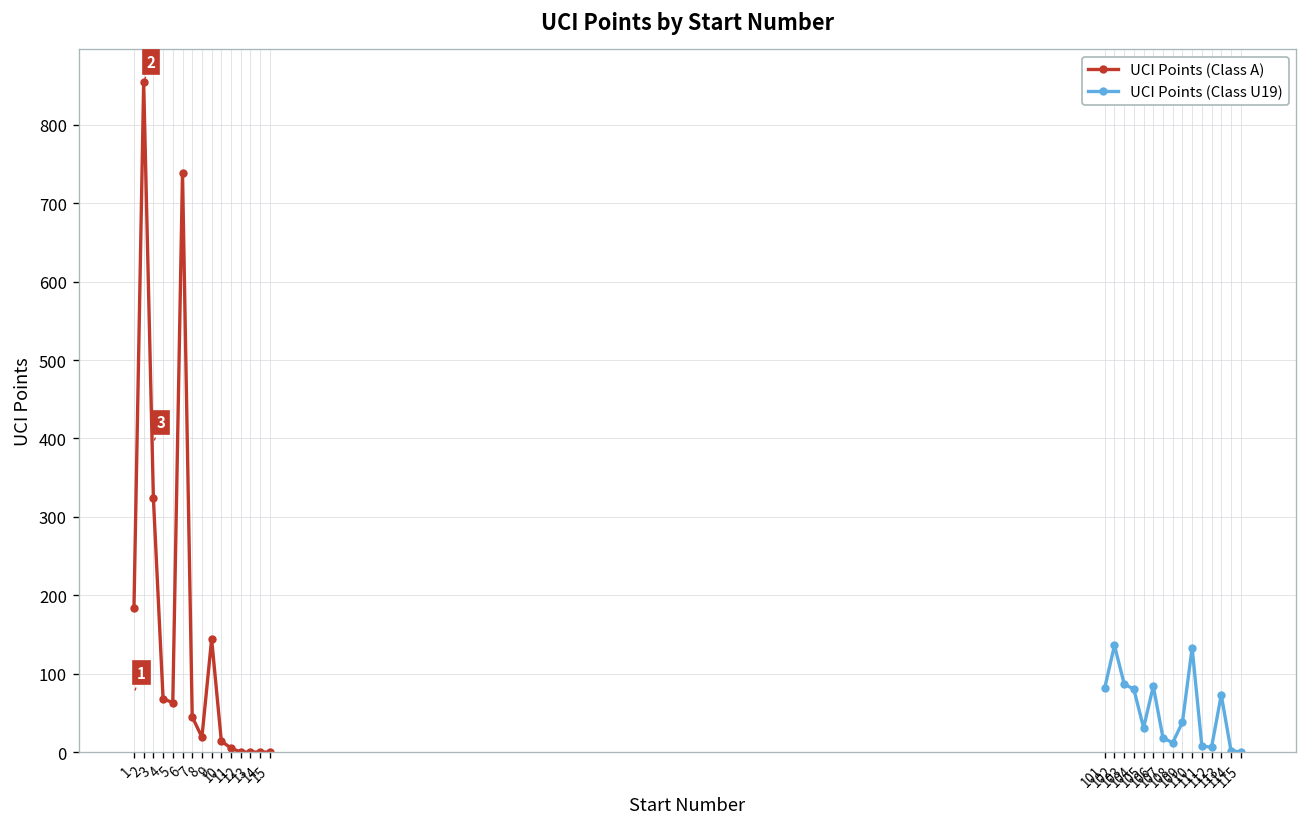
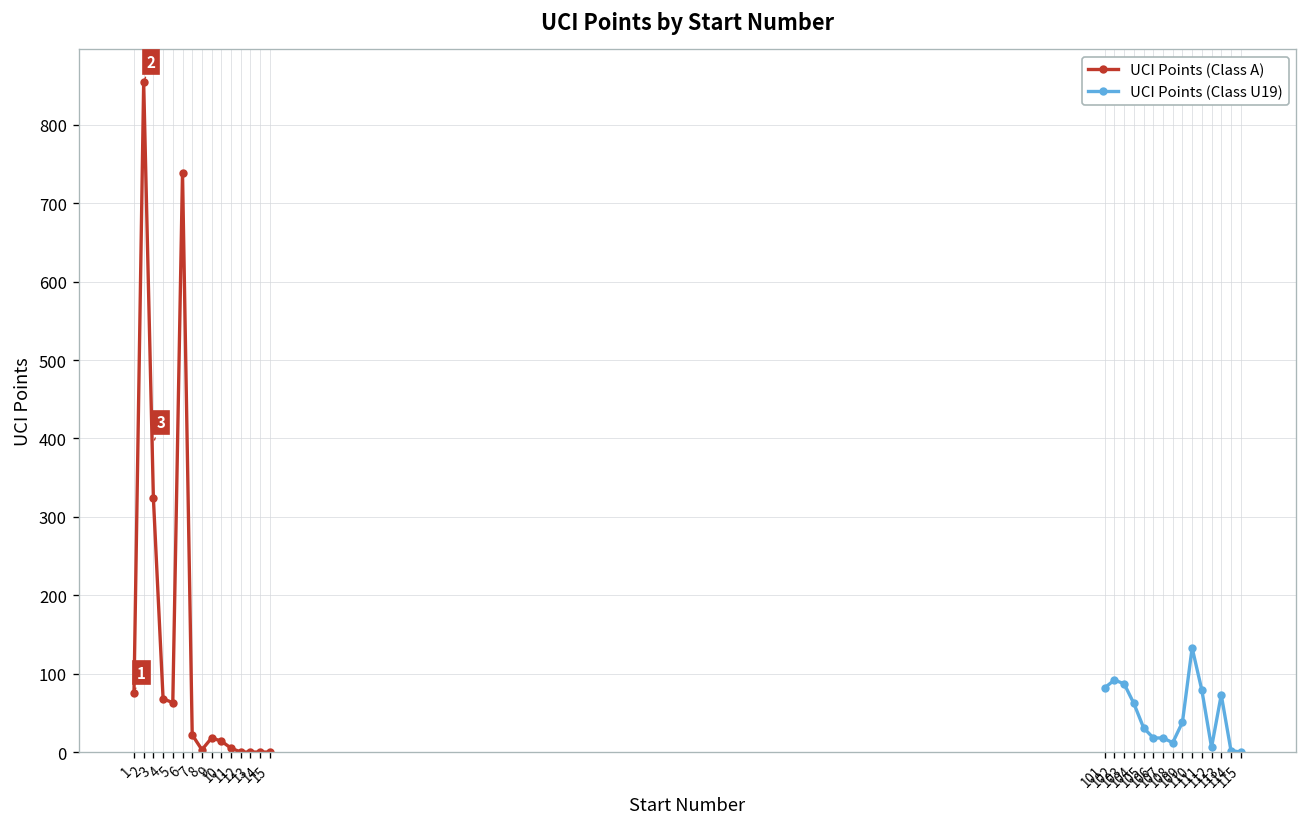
  {
    "UCI Points (Class A)": {
-     "1": 180,
+     "1": 80,
      "3": 320,
      "5": 60,
      "6": 740,
-     "7": 50,
-     "8": 20,
-     "9": 140,
+     "7": 20,
+     "8": 0,
+     "9": 20,
      "10": 10,
      "11": 10,
      "12": 0,
      "13": 0,
      "14": 0,
      "15": 0
    },
    "UCI Points (Class U19)": {
      "101": 80,
-     "102": 140,
+     "102": 90,
      "103": 90,
-     "104": 80,
+     "104": 60,
      "105": 30,
-     "106": 80,
+     "106": 20,
      "107": 20,
      "108": 10,
      "109": 40,
      "110": 130,
-     "111": 10,
+     "111": 80,
      "112": 10,
      "113": 70,
      "114": 0,
      "115": 0
    }
  }
